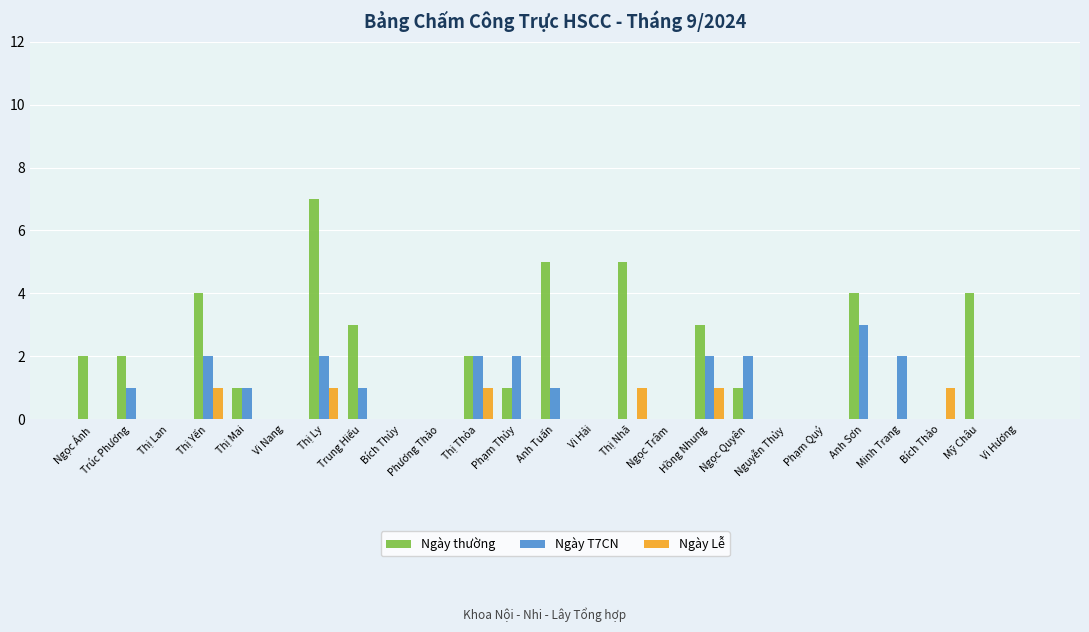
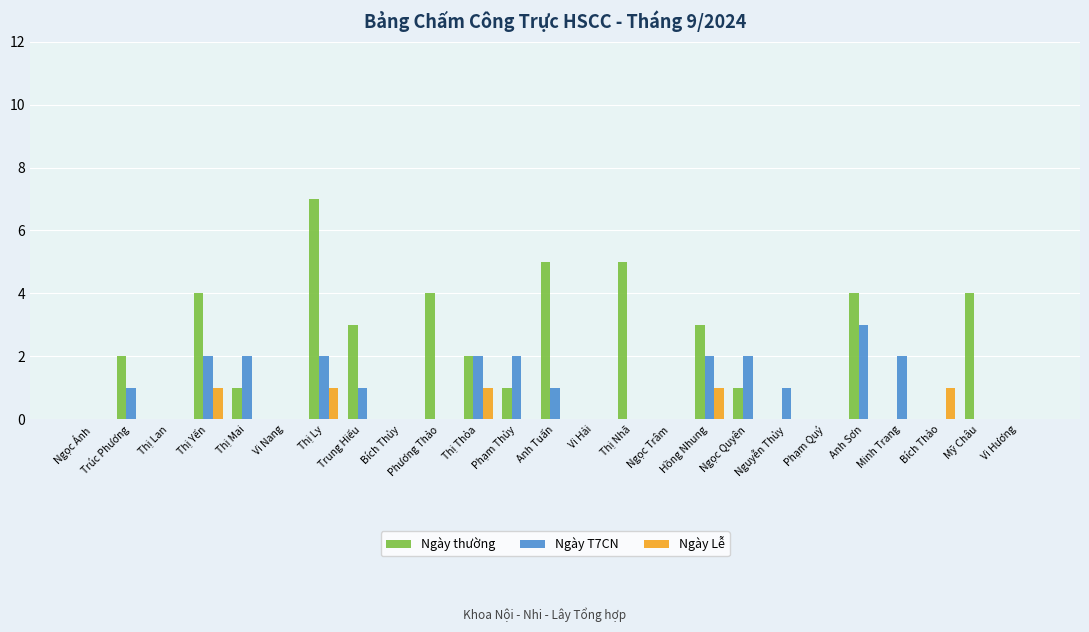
  {
    "Ngày thường": {
-     "Ngọc Ánh": 2,
+     "Ngọc Ánh": 0,
      "Trúc Phương": 2,
      "Thị Lan": 0,
      "Thị Yến": 4,
      "Thị Mai": 1,
      "Vi Nang": 0,
      "Thị Ly": 7,
      "Trung Hiếu": 3,
      "Bích Thủy": 0,
-     "Phương Thảo": 0,
+     "Phương Thảo": 4,
      "Thị Thỏa": 2,
      "Phạm Thủy": 1,
      "Anh Tuấn": 5,
      "Vi Hải": 0,
      "Thị Nhã": 5,
      "Ngọc Trâm": 0,
      "Hồng Nhung": 3,
      "Ngọc Quyên": 1,
      "Nguyễn Thủy": 0,
      "Phạm Quý": 0,
      "Anh Sơn": 4,
      "Minh Trang": 0,
      "Bích Thảo": 0,
      "Mỹ Châu": 4,
      "Vi Hương": 0
    },
    "Ngày T7CN": {
      "Ngọc Ánh": 0,
      "Trúc Phương": 1,
      "Thị Lan": 0,
      "Thị Yến": 2,
-     "Thị Mai": 1,
+     "Thị Mai": 2,
      "Vi Nang": 0,
      "Thị Ly": 2,
      "Trung Hiếu": 1,
      "Bích Thủy": 0,
      "Phương Thảo": 0,
      "Thị Thỏa": 2,
      "Phạm Thủy": 2,
      "Anh Tuấn": 1,
      "Vi Hải": 0,
      "Thị Nhã": 0,
      "Ngọc Trâm": 0,
      "Hồng Nhung": 2,
      "Ngọc Quyên": 2,
-     "Nguyễn Thủy": 0,
+     "Nguyễn Thủy": 1,
      "Phạm Quý": 0,
      "Anh Sơn": 3,
      "Minh Trang": 2,
      "Bích Thảo": 0,
      "Mỹ Châu": 0,
      "Vi Hương": 0
    },
    "Ngày Lễ": {
      "Ngọc Ánh": 0,
      "Trúc Phương": 0,
      "Thị Lan": 0,
      "Thị Yến": 1,
      "Thị Mai": 0,
      "Vi Nang": 0,
      "Thị Ly": 1,
      "Trung Hiếu": 0,
      "Bích Thủy": 0,
      "Phương Thảo": 0,
      "Thị Thỏa": 1,
      "Phạm Thủy": 0,
      "Anh Tuấn": 0,
      "Vi Hải": 0,
-     "Thị Nhã": 1,
+     "Thị Nhã": 0,
      "Ngọc Trâm": 0,
      "Hồng Nhung": 1,
      "Ngọc Quyên": 0,
      "Nguyễn Thủy": 0,
      "Phạm Quý": 0,
      "Anh Sơn": 0,
      "Minh Trang": 0,
      "Bích Thảo": 1,
      "Mỹ Châu": 0,
      "Vi Hương": 0
    }
  }
